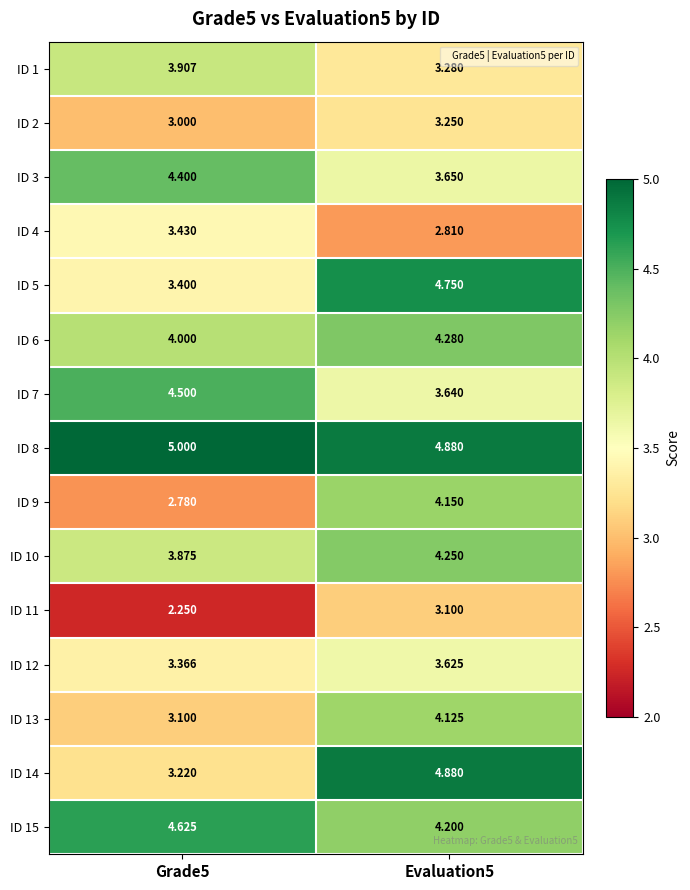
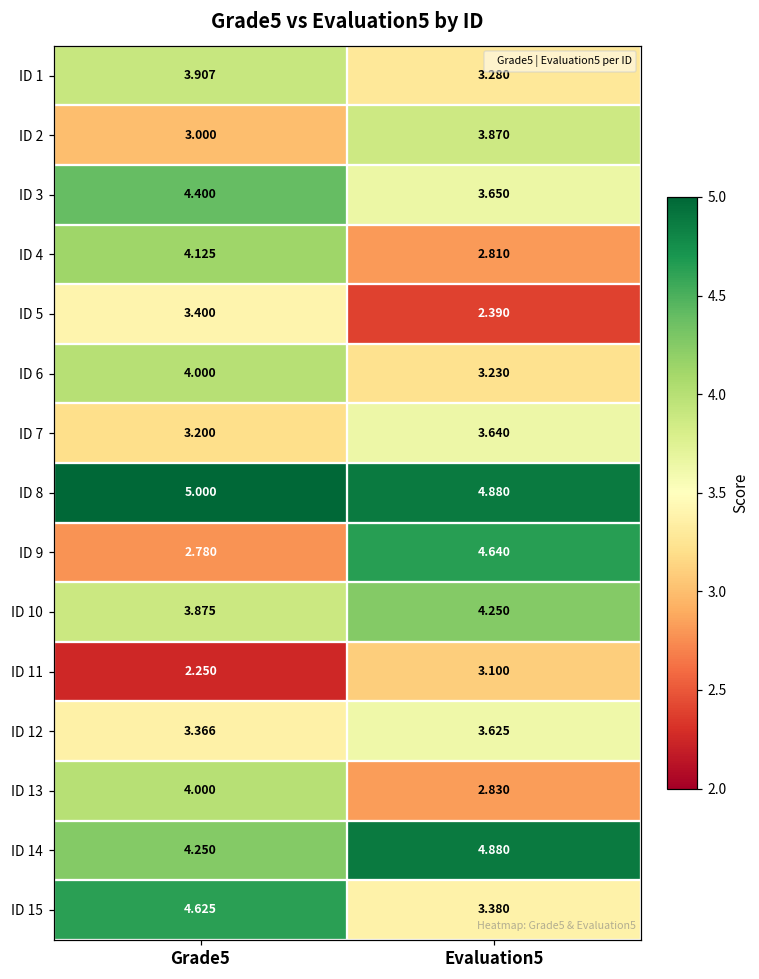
  {
    "ID 1": {
      "Grade5": 3.907
    },
    "ID 2": {
      "Grade5": 3.000,
-     "Evaluation5": 3.250
+     "Evaluation5": 3.870
    },
    "ID 3": {
      "Grade5": 4.400,
      "Evaluation5": 3.650
    },
    "ID 4": {
-     "Grade5": 3.430,
+     "Grade5": 4.125,
      "Evaluation5": 2.810
    },
    "ID 5": {
      "Grade5": 3.400,
-     "Evaluation5": 4.750
+     "Evaluation5": 2.390
    },
    "ID 6": {
      "Grade5": 4.000,
-     "Evaluation5": 4.280
+     "Evaluation5": 3.230
    },
    "ID 7": {
-     "Grade5": 4.500,
+     "Grade5": 3.200,
      "Evaluation5": 3.640
    },
    "ID 8": {
      "Grade5": 5.000,
      "Evaluation5": 4.880
    },
    "ID 9": {
      "Grade5": 2.780,
-     "Evaluation5": 4.150
+     "Evaluation5": 4.640
    },
    "ID 10": {
      "Grade5": 3.875,
      "Evaluation5": 4.250
    },
    "ID 11": {
      "Grade5": 2.250,
      "Evaluation5": 3.100
    },
    "ID 12": {
      "Grade5": 3.366,
      "Evaluation5": 3.625
    },
    "ID 13": {
-     "Grade5": 3.100,
-     "Evaluation5": 4.125
+     "Grade5": 4.000,
+     "Evaluation5": 2.830
    },
    "ID 14": {
-     "Grade5": 3.220,
+     "Grade5": 4.250,
      "Evaluation5": 4.880
    },
    "ID 15": {
      "Grade5": 4.625,
-     "Evaluation5": 4.200
+     "Evaluation5": 3.380
    }
  }
